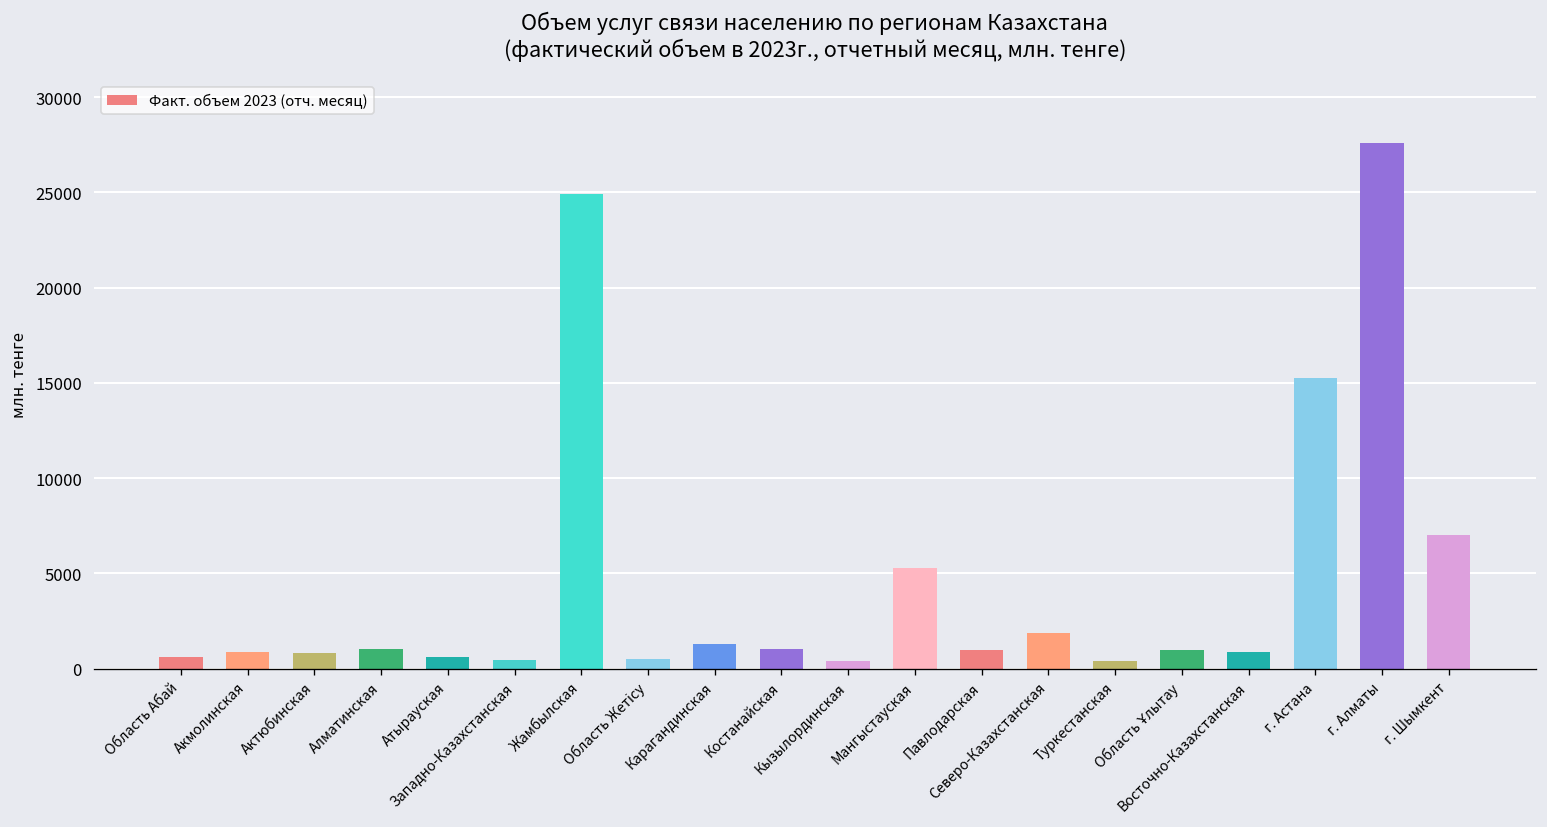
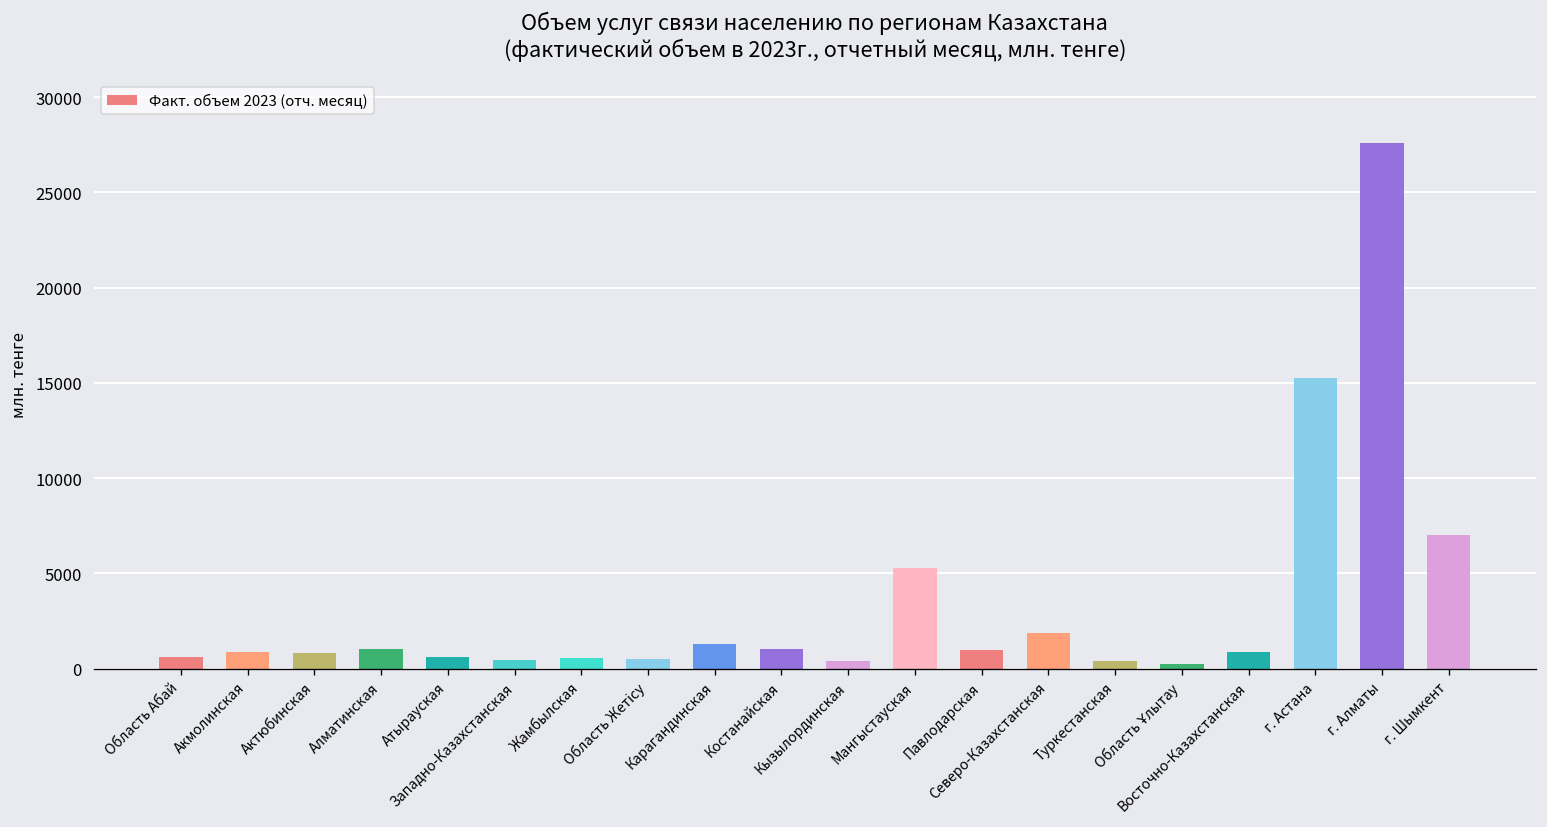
  {
    "Область Абай": 600,
    "Акмолинская": 900,
    "Актюбинская": 800,
    "Алматинская": 1000,
    "Атырауская": 600,
    "Западно-Казахстанская": 500,
-   "Жамбылская": 24900,
+   "Жамбылская": 500,
    "Область Жетісу": 500,
    "Карагандинская": 1300,
    "Костанайская": 1000,
    "Кызылординская": 400,
    "Мангыстауская": 5300,
    "Павлодарская": 1000,
    "Северо-Казахстанская": 1900,
    "Туркестанская": 400,
-   "Область Ұлытау": 1000,
+   "Область Ұлытау": 200,
    "Восточно-Казахстанская": 900,
    "г. Астана": 15200,
    "г. Алматы": 27600,
    "г. Шымкент": 7000
  }
